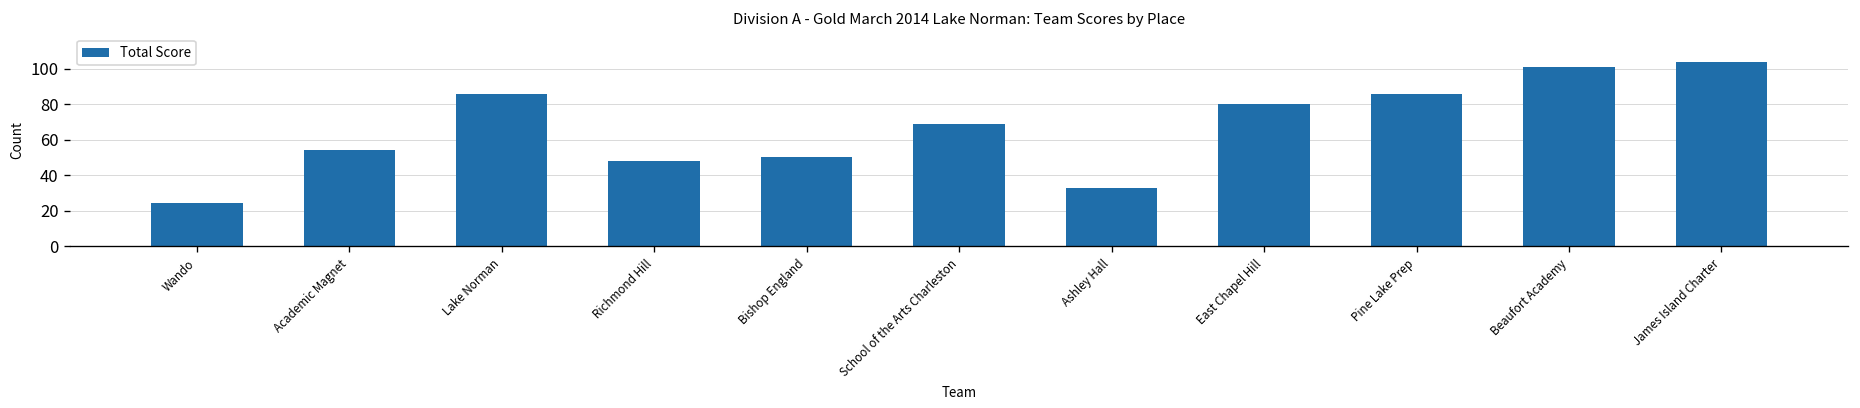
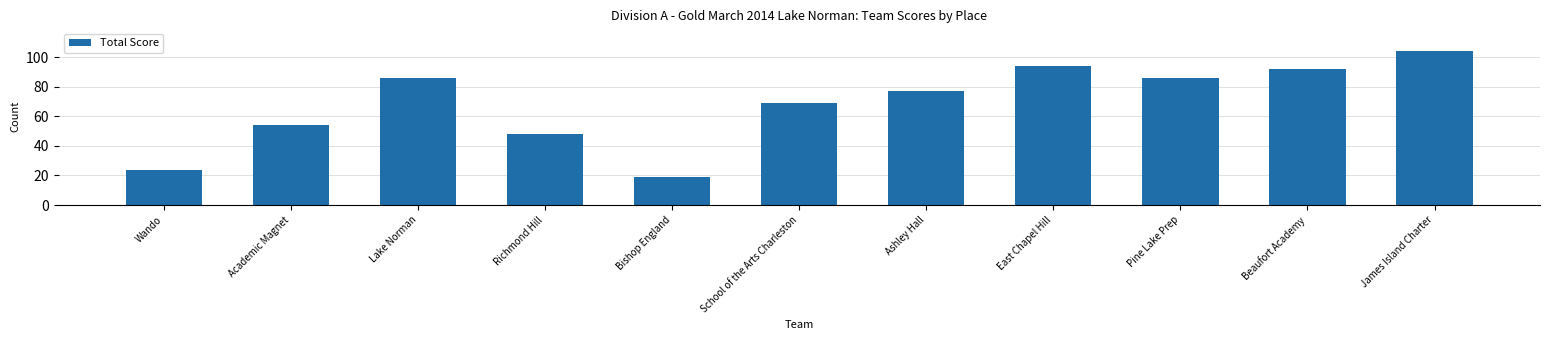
  {
    "Wando": 24,
    "Academic Magnet": 54,
    "Lake Norman": 86,
    "Richmond Hill": 48,
-   "Bishop England": 50,
+   "Bishop England": 19,
    "School of the Arts Charleston": 69,
-   "Ashley Hall": 33,
-   "East Chapel Hill": 80,
+   "Ashley Hall": 77,
+   "East Chapel Hill": 94,
    "Pine Lake Prep": 86,
-   "Beaufort Academy": 101,
+   "Beaufort Academy": 92,
    "James Island Charter": 104
  }
